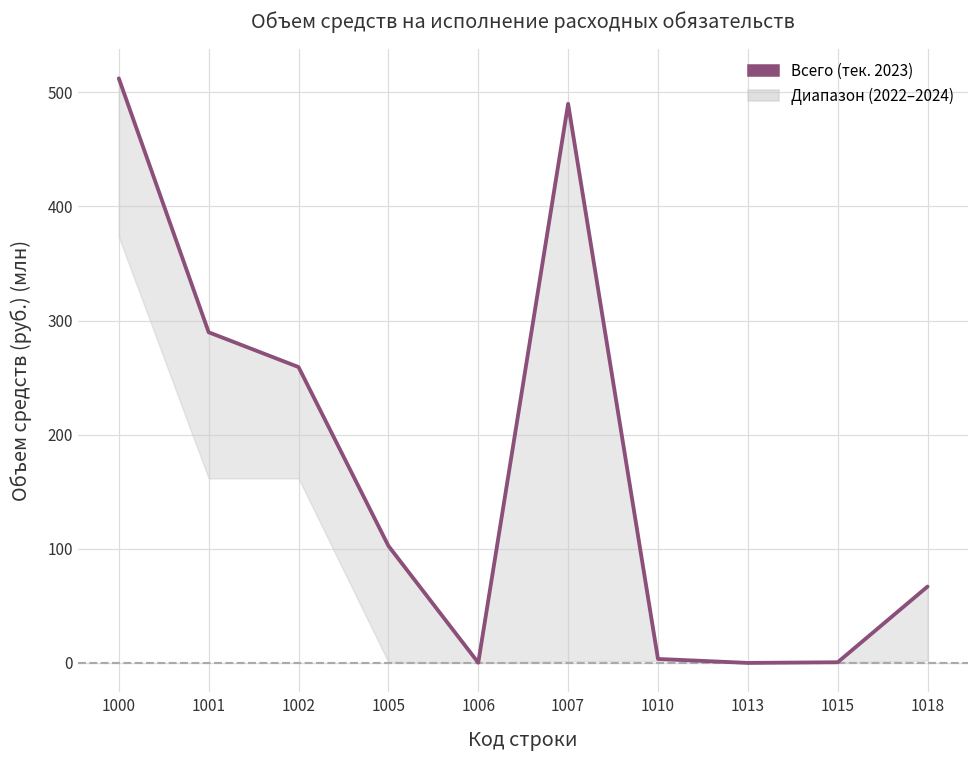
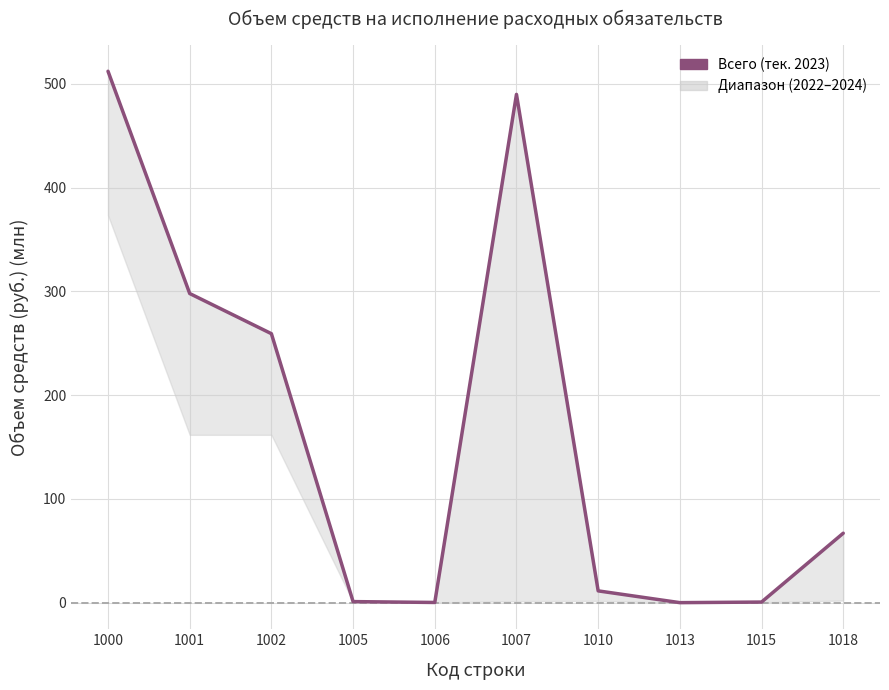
  {
    "1000": 512,
-   "1001": 290,
+   "1001": 298,
    "1002": 259,
-   "1005": 103,
+   "1005": 1,
    "1006": 0,
    "1007": 490,
-   "1010": 4,
+   "1010": 11,
    "1013": 0,
    "1015": 1,
    "1018": 67
  }
